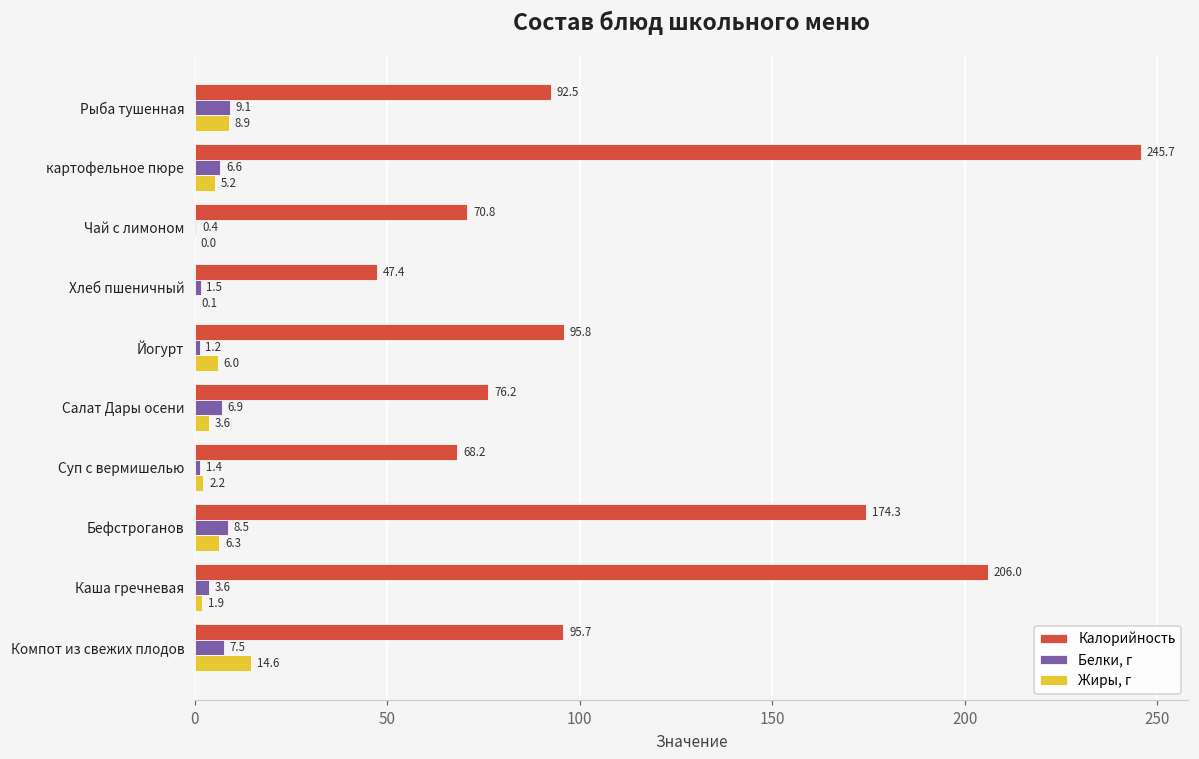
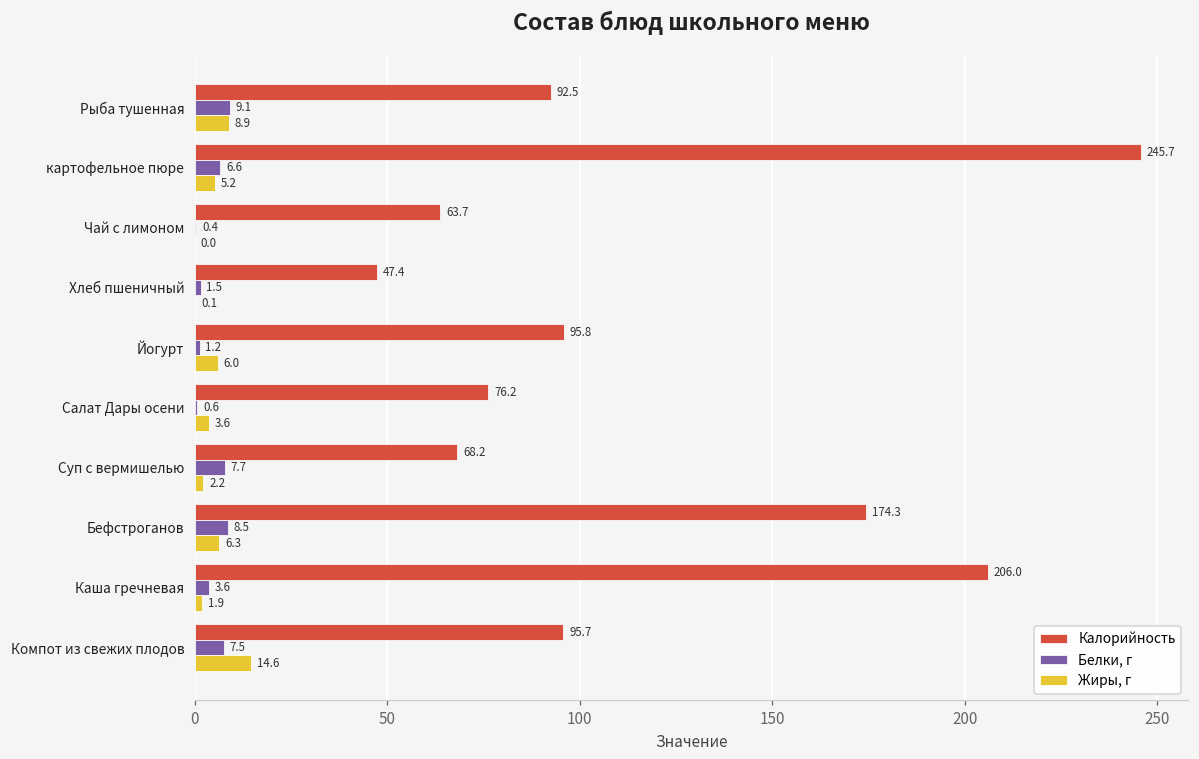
  {
    "Калорийность": {
      "Рыба тушенная": 92.5,
      "картофельное пюре": 245.7,
-     "Чай с лимоном": 70.8,
+     "Чай с лимоном": 63.7,
      "Хлеб пшеничный": 47.4,
      "Йогурт": 95.8,
      "Салат Дары осени": 76.2,
      "Суп с вермишелью": 68.2,
      "Бефстроганов": 174.3,
      "Каша гречневая": 206.0,
      "Компот из свежих плодов": 95.7
    },
    "Белки, г": {
      "Рыба тушенная": 9.1,
      "картофельное пюре": 6.6,
      "Чай с лимоном": 0.4,
      "Хлеб пшеничный": 1.5,
      "Йогурт": 1.2,
-     "Салат Дары осени": 6.9,
-     "Суп с вермишелью": 1.4,
+     "Салат Дары осени": 0.6,
+     "Суп с вермишелью": 7.7,
      "Бефстроганов": 8.5,
      "Каша гречневая": 3.6,
      "Компот из свежих плодов": 7.5
    },
    "Жиры, г": {
      "Рыба тушенная": 8.9,
      "картофельное пюре": 5.2,
      "Чай с лимоном": 0.0,
      "Хлеб пшеничный": 0.1,
      "Йогурт": 6.0,
      "Салат Дары осени": 3.6,
      "Суп с вермишелью": 2.2,
      "Бефстроганов": 6.3,
      "Каша гречневая": 1.9,
      "Компот из свежих плодов": 14.6
    }
  }
